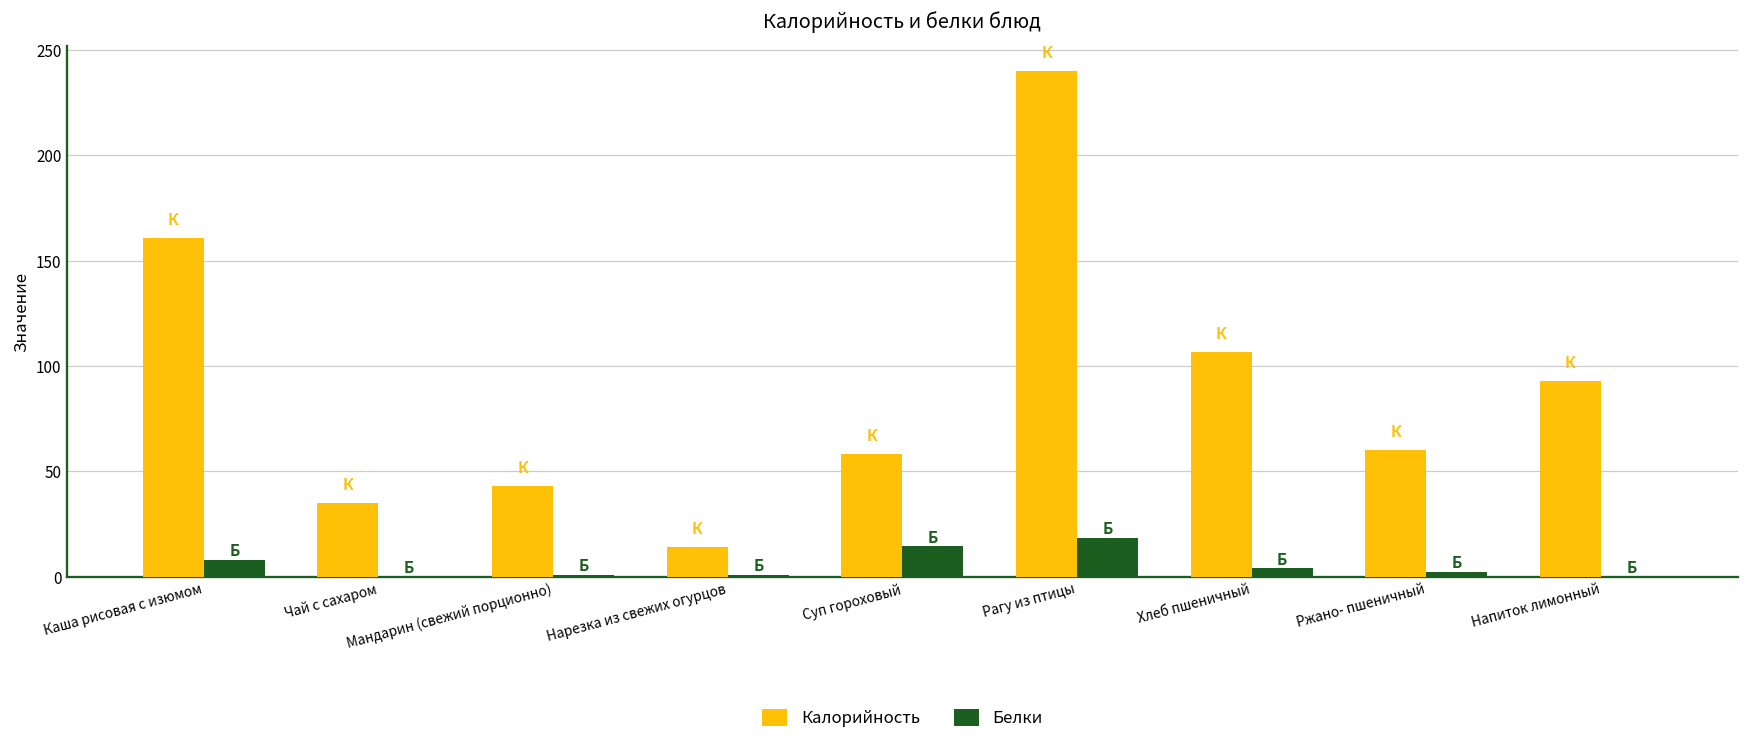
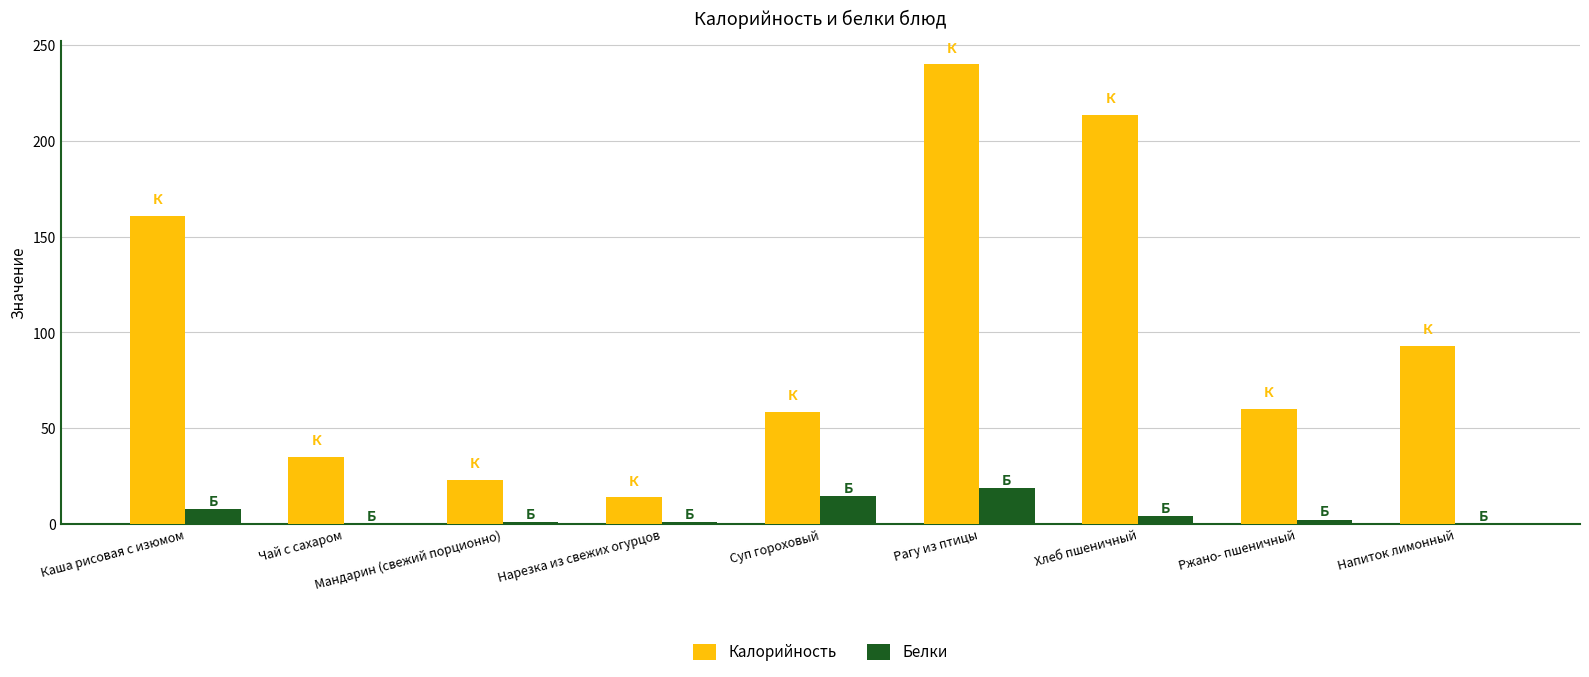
  {
    "Калорийность": {
      "Каша рисовая с изюмом": 161,
      "Чай с сахаром": 35,
-     "Мандарин (свежий порционно)": 43,
+     "Мандарин (свежий порционно)": 23,
      "Нарезка из свежих огурцов": 14,
      "Суп гороховый": 58,
      "Рагу из птицы": 240,
-     "Хлеб пшеничный": 107,
+     "Хлеб пшеничный": 214,
      "Ржано- пшеничный": 60,
      "Напиток лимонный": 93
    },
    "Белки": {
      "Каша рисовая с изюмом": 8,
      "Суп гороховый": 15,
      "Рагу из птицы": 19,
      "Хлеб пшеничный": 4,
      "Ржано- пшеничный": 2
    }
  }
